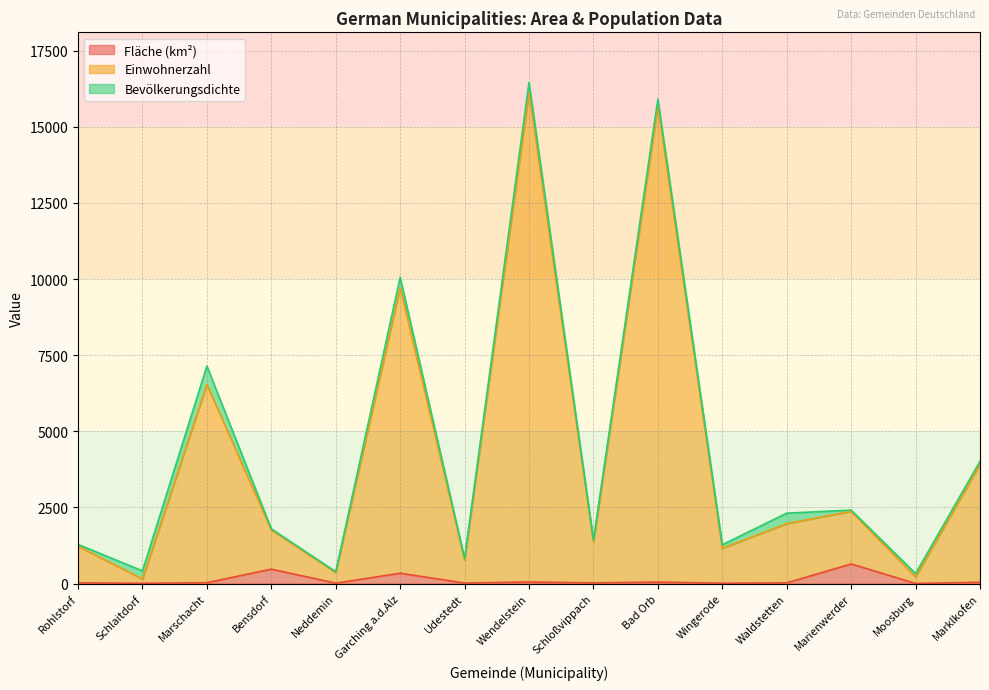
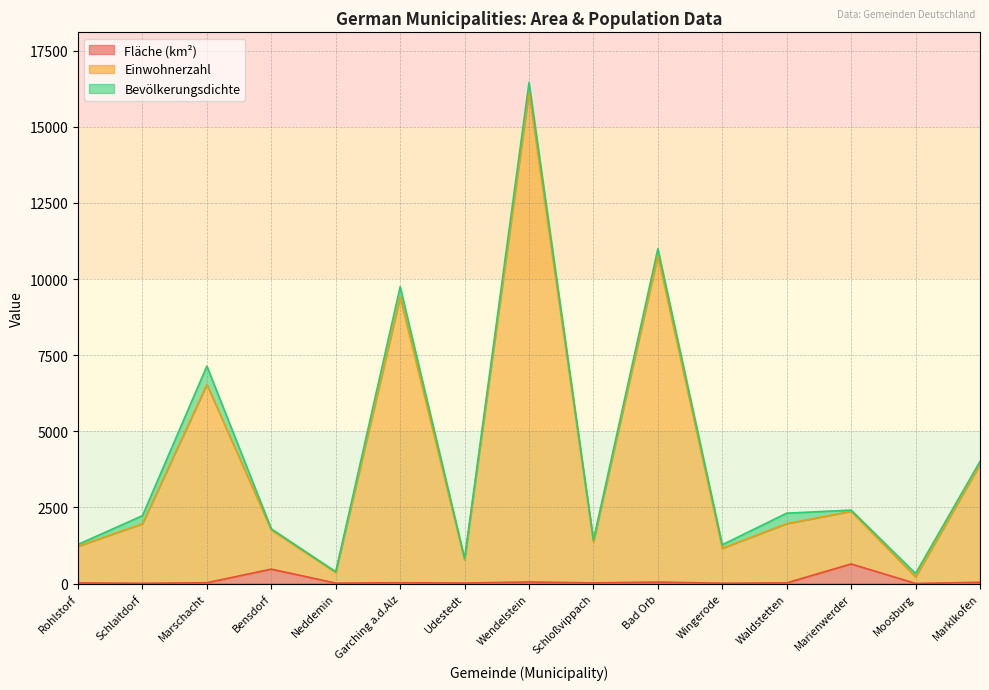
  {
    "Fläche (km²)": {
      "Rohlstorf": 0,
      "Schlaitdorf": 0,
      "Marschacht": 0,
      "Bensdorf": 500,
      "Neddemin": 0,
-     "Garching a.d.Alz": 300,
+     "Garching a.d.Alz": 0,
      "Udestedt": 0,
      "Wendelstein": 100,
      "Schloßvippach": 0,
      "Bad Orb": 0,
      "Wingerode": 0,
      "Waldstetten": 0,
      "Marienwerder": 600,
      "Moosburg": 0,
      "Marklkofen": 0
    },
    "Einwohnerzahl": {
-     "Schlaitdorf": 100,
+     "Schlaitdorf": 2000,
      "Marschacht": 6500,
      "Garching a.d.Alz": 9400,
      "Wendelstein": 16100,
-     "Bad Orb": 15600,
+     "Bad Orb": 10700,
      "Wingerode": 1100,
      "Waldstetten": 1900,
      "Moosburg": 200,
      "Marklkofen": 3900
    },
    "Bevölkerungsdichte": {
      "Schlaitdorf": 300,
      "Marschacht": 600,
      "Garching a.d.Alz": 300,
      "Wendelstein": 300,
      "Bad Orb": 200,
      "Wingerode": 100,
      "Waldstetten": 300,
      "Moosburg": 100,
      "Marklkofen": 100
    }
  }
